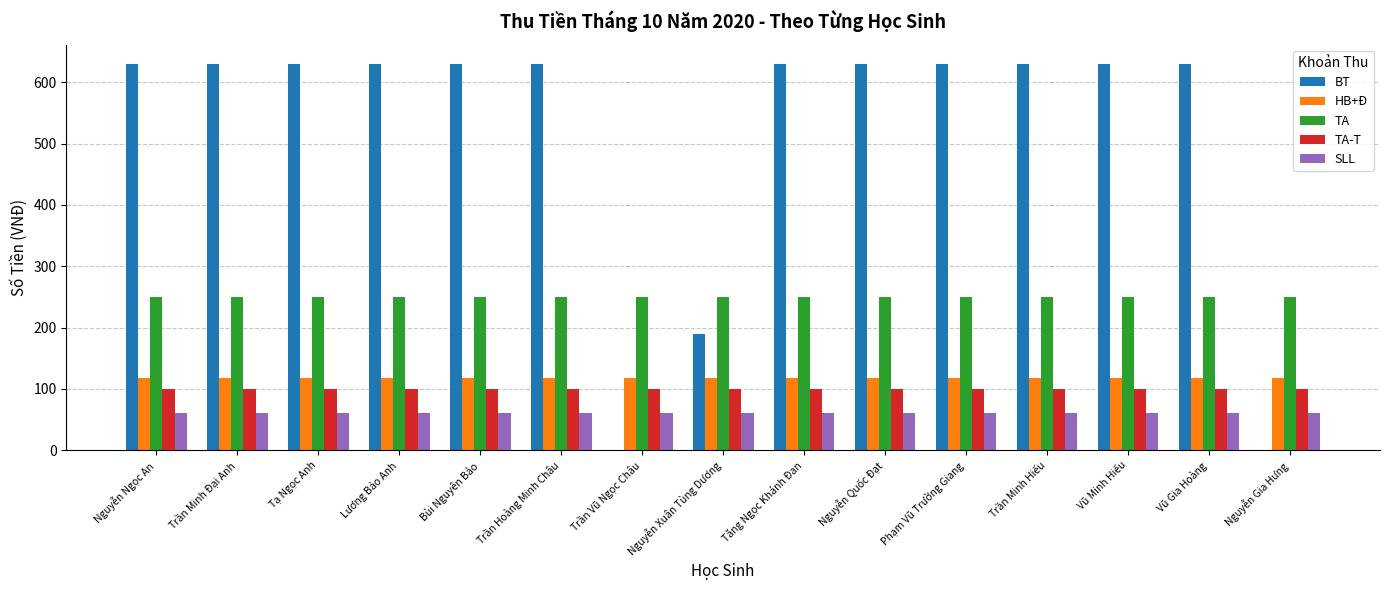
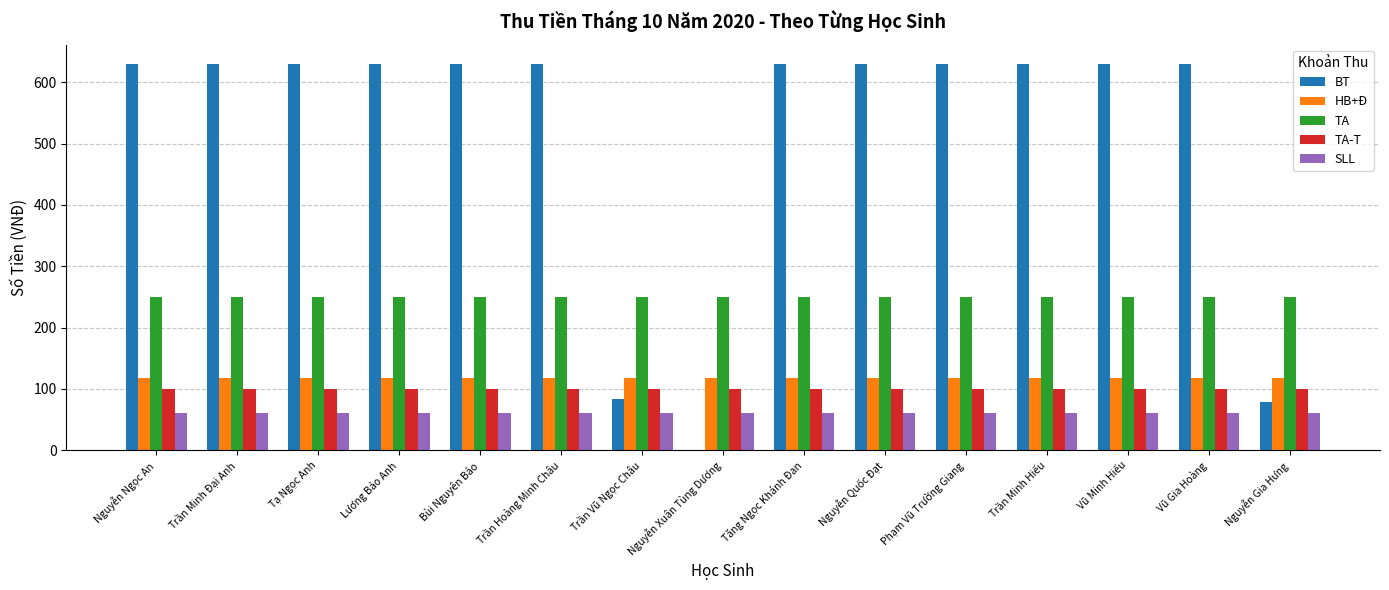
  {
    "BT": {
      "Nguyễn Ngọc An": 630,
      "Trần Minh Đại Anh": 630,
      "Tạ Ngọc Anh": 630,
      "Lương Bảo Anh": 630,
      "Bùi Nguyên Bảo": 630,
      "Trần Hoàng Minh Châu": 630,
-     "Trần Vũ Ngọc Châu": 0,
-     "Nguyễn Xuân Tùng Dương": 190,
+     "Trần Vũ Ngọc Châu": 80,
+     "Nguyễn Xuân Tùng Dương": 0,
      "Tăng Ngọc Khánh Đan": 630,
      "Nguyễn Quốc Đạt": 630,
      "Phạm Vũ Trường Giang": 630,
      "Trần Minh Hiếu": 630,
      "Vũ Minh Hiếu": 630,
      "Vũ Gia Hoàng": 630,
-     "Nguyễn Gia Hưng": 0
+     "Nguyễn Gia Hưng": 80
    },
    "HB+Đ": {
      "Nguyễn Ngọc An": 120,
      "Trần Minh Đại Anh": 120,
      "Tạ Ngọc Anh": 120,
      "Lương Bảo Anh": 120,
      "Bùi Nguyên Bảo": 120,
      "Trần Hoàng Minh Châu": 120,
      "Trần Vũ Ngọc Châu": 120,
      "Nguyễn Xuân Tùng Dương": 120,
      "Tăng Ngọc Khánh Đan": 120,
      "Nguyễn Quốc Đạt": 120,
      "Phạm Vũ Trường Giang": 120,
      "Trần Minh Hiếu": 120,
      "Vũ Minh Hiếu": 120,
      "Vũ Gia Hoàng": 120,
      "Nguyễn Gia Hưng": 120
    },
    "TA": {
      "Nguyễn Ngọc An": 250,
      "Trần Minh Đại Anh": 250,
      "Tạ Ngọc Anh": 250,
      "Lương Bảo Anh": 250,
      "Bùi Nguyên Bảo": 250,
      "Trần Hoàng Minh Châu": 250,
      "Trần Vũ Ngọc Châu": 250,
      "Nguyễn Xuân Tùng Dương": 250,
      "Tăng Ngọc Khánh Đan": 250,
      "Nguyễn Quốc Đạt": 250,
      "Phạm Vũ Trường Giang": 250,
      "Trần Minh Hiếu": 250,
      "Vũ Minh Hiếu": 250,
      "Vũ Gia Hoàng": 250,
      "Nguyễn Gia Hưng": 250
    },
    "TA-T": {
      "Nguyễn Ngọc An": 100,
      "Trần Minh Đại Anh": 100,
      "Tạ Ngọc Anh": 100,
      "Lương Bảo Anh": 100,
      "Bùi Nguyên Bảo": 100,
      "Trần Hoàng Minh Châu": 100,
      "Trần Vũ Ngọc Châu": 100,
      "Nguyễn Xuân Tùng Dương": 100,
      "Tăng Ngọc Khánh Đan": 100,
      "Nguyễn Quốc Đạt": 100,
      "Phạm Vũ Trường Giang": 100,
      "Trần Minh Hiếu": 100,
      "Vũ Minh Hiếu": 100,
      "Vũ Gia Hoàng": 100,
      "Nguyễn Gia Hưng": 100
    },
    "SLL": {
      "Nguyễn Ngọc An": 60,
      "Trần Minh Đại Anh": 60,
      "Tạ Ngọc Anh": 60,
      "Lương Bảo Anh": 60,
      "Bùi Nguyên Bảo": 60,
      "Trần Hoàng Minh Châu": 60,
      "Trần Vũ Ngọc Châu": 60,
      "Nguyễn Xuân Tùng Dương": 60,
      "Tăng Ngọc Khánh Đan": 60,
      "Nguyễn Quốc Đạt": 60,
      "Phạm Vũ Trường Giang": 60,
      "Trần Minh Hiếu": 60,
      "Vũ Minh Hiếu": 60,
      "Vũ Gia Hoàng": 60,
      "Nguyễn Gia Hưng": 60
    }
  }
